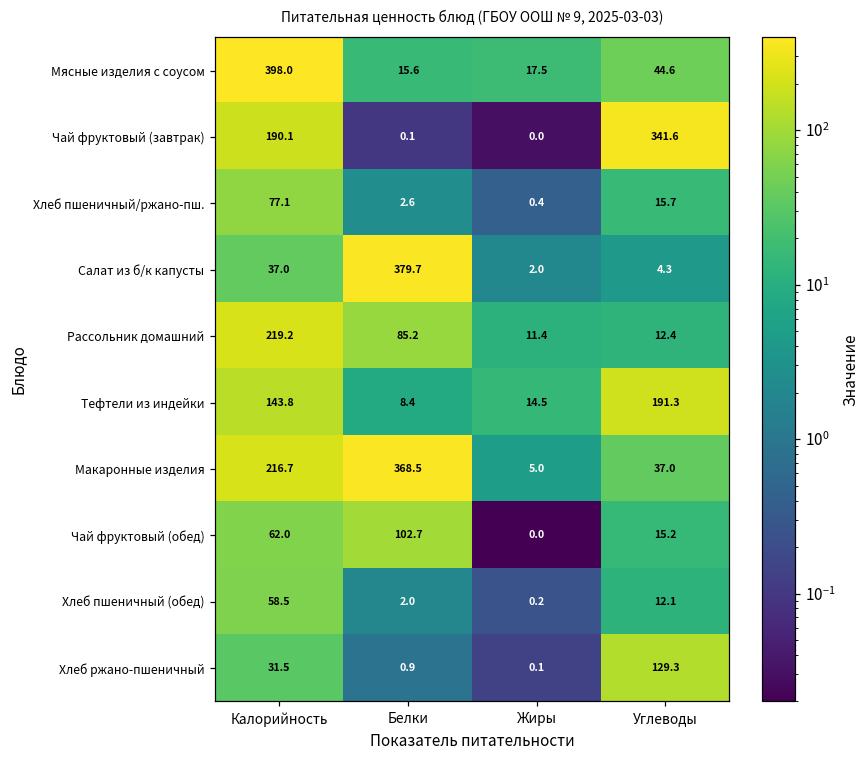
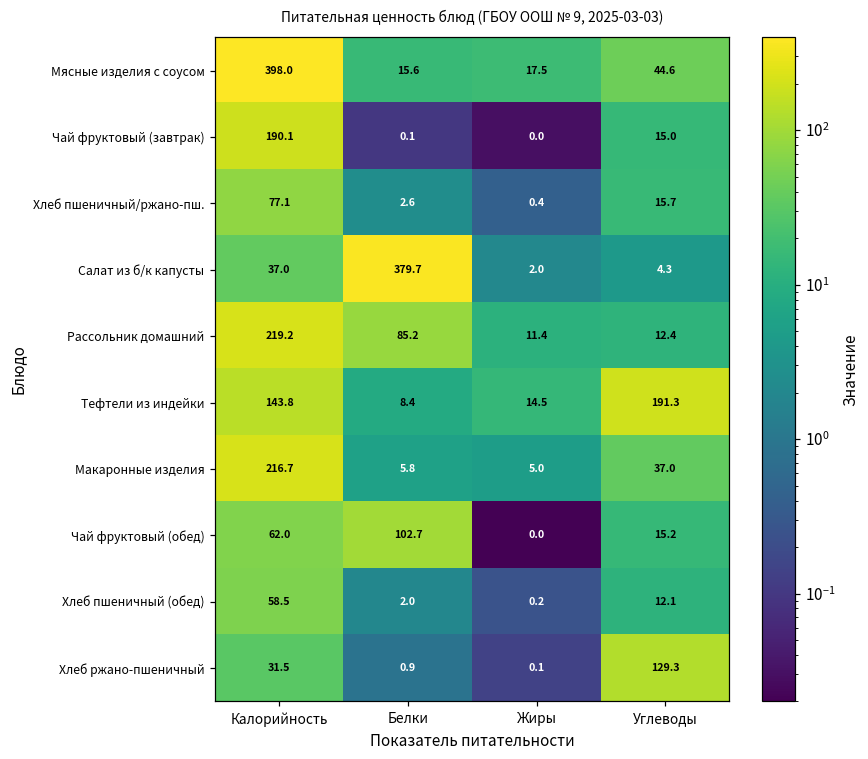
  {
    "Мясные изделия с соусом": {
      "Калорийность": 398.0,
      "Белки": 15.6,
      "Жиры": 17.5,
      "Углеводы": 44.6
    },
    "Чай фруктовый (завтрак)": {
      "Калорийность": 190.1,
      "Белки": 0.1,
      "Жиры": 0.0,
-     "Углеводы": 341.6
+     "Углеводы": 15.0
    },
    "Хлеб пшеничный/ржано-пш.": {
      "Калорийность": 77.1,
      "Белки": 2.6,
      "Жиры": 0.4,
      "Углеводы": 15.7
    },
    "Салат из б/к капусты": {
      "Калорийность": 37.0,
      "Белки": 379.7,
      "Жиры": 2.0,
      "Углеводы": 4.3
    },
    "Рассольник домашний": {
      "Калорийность": 219.2,
      "Белки": 85.2,
      "Жиры": 11.4,
      "Углеводы": 12.4
    },
    "Тефтели из индейки": {
      "Калорийность": 143.8,
      "Белки": 8.4,
      "Жиры": 14.5,
      "Углеводы": 191.3
    },
    "Макаронные изделия": {
      "Калорийность": 216.7,
-     "Белки": 368.5,
+     "Белки": 5.8,
      "Жиры": 5.0,
      "Углеводы": 37.0
    },
    "Чай фруктовый (обед)": {
      "Калорийность": 62.0,
      "Белки": 102.7,
      "Жиры": 0.0,
      "Углеводы": 15.2
    },
    "Хлеб пшеничный (обед)": {
      "Калорийность": 58.5,
      "Белки": 2.0,
      "Жиры": 0.2,
      "Углеводы": 12.1
    },
    "Хлеб ржано-пшеничный": {
      "Калорийность": 31.5,
      "Белки": 0.9,
      "Жиры": 0.1,
      "Углеводы": 129.3
    }
  }
